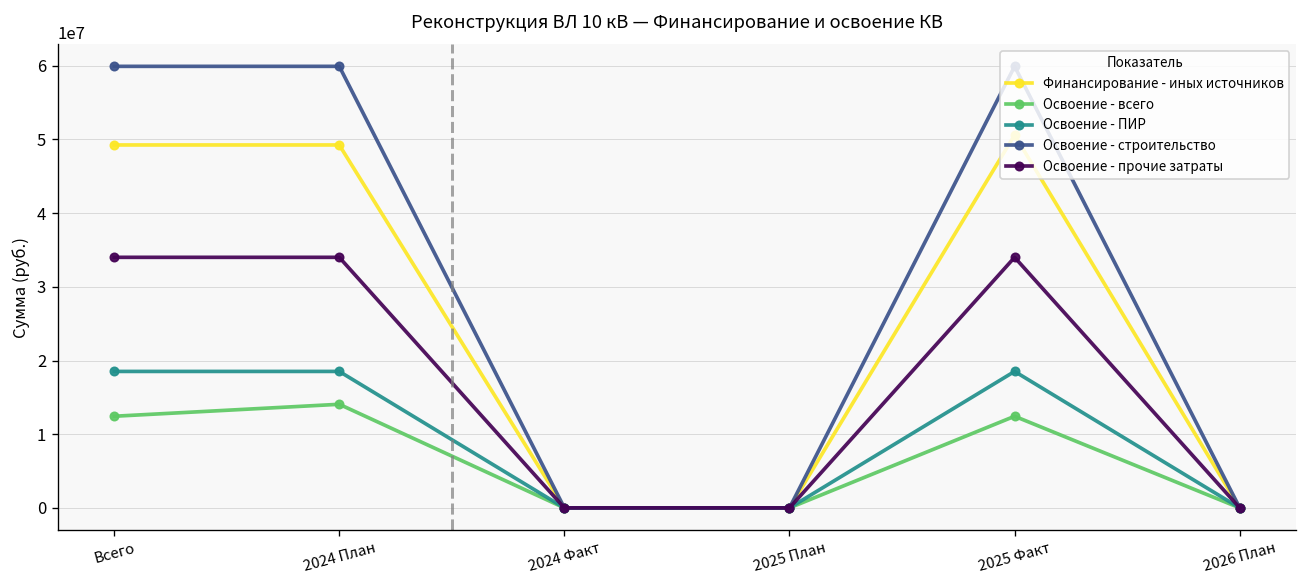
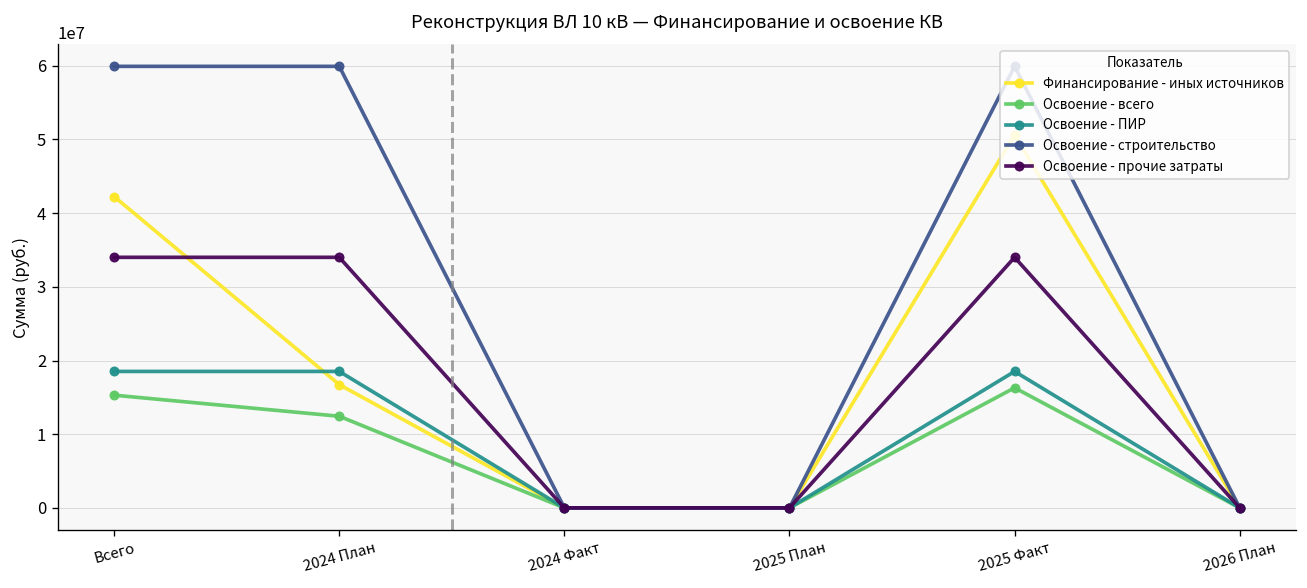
  {
    "Финансирование - иных источников": {
-     "Всего": 49000000,
-     "2024 План": 49000000
+     "Всего": 42000000,
+     "2024 План": 17000000
    },
    "Освоение - всего": {
-     "Всего": 12000000,
-     "2024 План": 14000000,
-     "2025 Факт": 12000000
+     "Всего": 15000000,
+     "2024 План": 12000000,
+     "2025 Факт": 16000000
    },
    "Освоение - ПИР": {
      "Всего": 19000000,
      "2024 План": 19000000,
      "2025 Факт": 19000000
    },
    "Освоение - строительство": {
      "Всего": 60000000,
      "2024 План": 60000000
    },
    "Освоение - прочие затраты": {
      "Всего": 34000000,
      "2024 План": 34000000,
      "2025 Факт": 34000000
    }
  }
